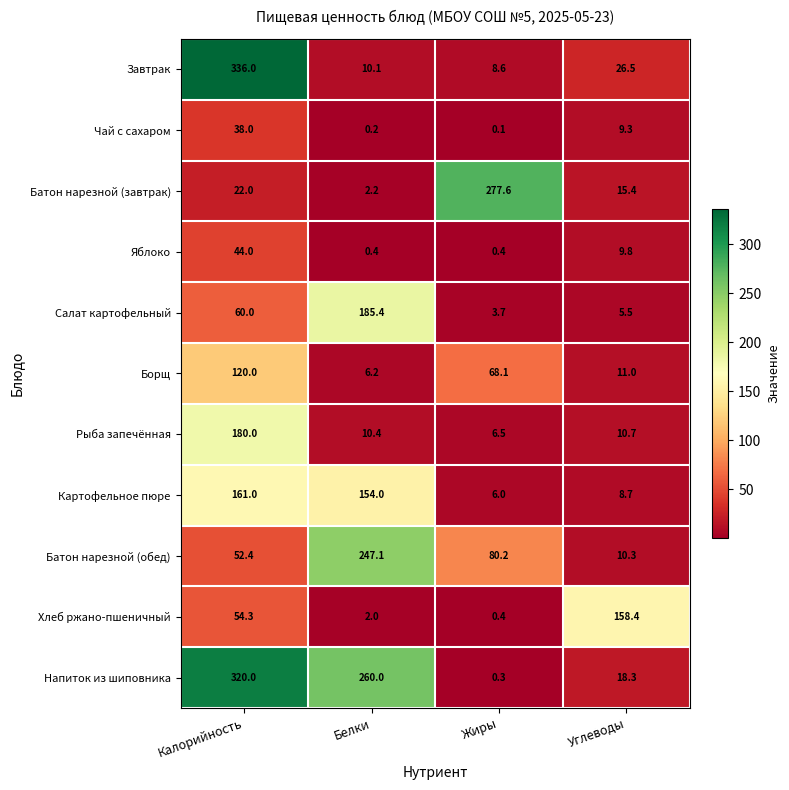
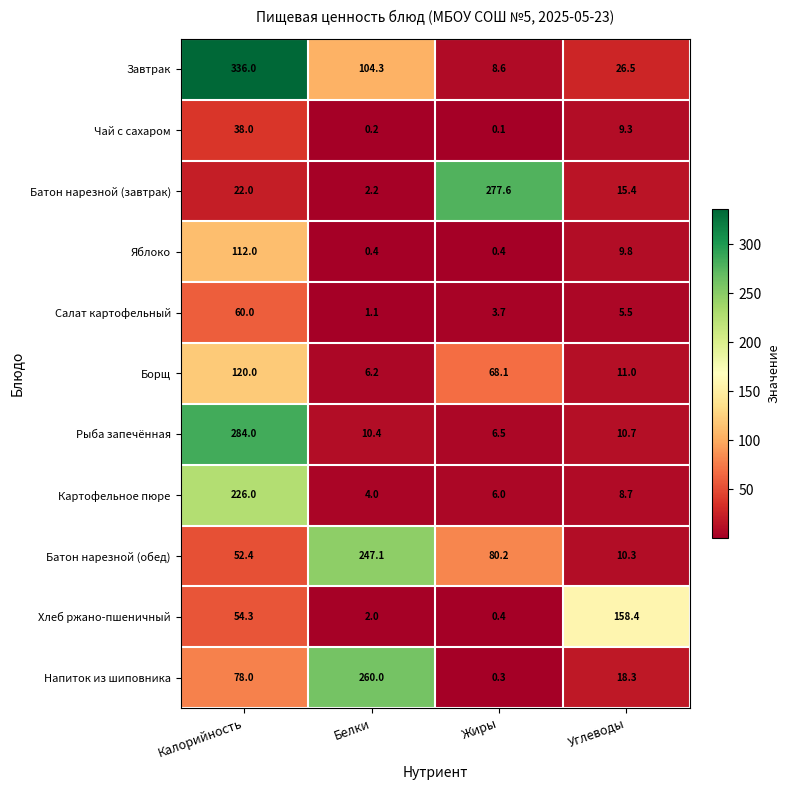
  {
    "Завтрак": {
      "Калорийность": 336.0,
-     "Белки": 10.1,
+     "Белки": 104.3,
      "Жиры": 8.6,
      "Углеводы": 26.5
    },
    "Чай с сахаром": {
      "Калорийность": 38.0,
      "Белки": 0.2,
      "Жиры": 0.1,
      "Углеводы": 9.3
    },
    "Батон нарезной (завтрак)": {
      "Калорийность": 22.0,
      "Белки": 2.2,
      "Жиры": 277.6,
      "Углеводы": 15.4
    },
    "Яблоко": {
-     "Калорийность": 44.0,
+     "Калорийность": 112.0,
      "Белки": 0.4,
      "Жиры": 0.4,
      "Углеводы": 9.8
    },
    "Салат картофельный": {
      "Калорийность": 60.0,
-     "Белки": 185.4,
+     "Белки": 1.1,
      "Жиры": 3.7,
      "Углеводы": 5.5
    },
    "Борщ": {
      "Калорийность": 120.0,
      "Белки": 6.2,
      "Жиры": 68.1,
      "Углеводы": 11.0
    },
    "Рыба запечённая": {
-     "Калорийность": 180.0,
+     "Калорийность": 284.0,
      "Белки": 10.4,
      "Жиры": 6.5,
      "Углеводы": 10.7
    },
    "Картофельное пюре": {
-     "Калорийность": 161.0,
-     "Белки": 154.0,
+     "Калорийность": 226.0,
+     "Белки": 4.0,
      "Жиры": 6.0,
      "Углеводы": 8.7
    },
    "Батон нарезной (обед)": {
      "Калорийность": 52.4,
      "Белки": 247.1,
      "Жиры": 80.2,
      "Углеводы": 10.3
    },
    "Хлеб ржано-пшеничный": {
      "Калорийность": 54.3,
      "Белки": 2.0,
      "Жиры": 0.4,
      "Углеводы": 158.4
    },
    "Напиток из шиповника": {
-     "Калорийность": 320.0,
+     "Калорийность": 78.0,
      "Белки": 260.0,
      "Жиры": 0.3,
      "Углеводы": 18.3
    }
  }
